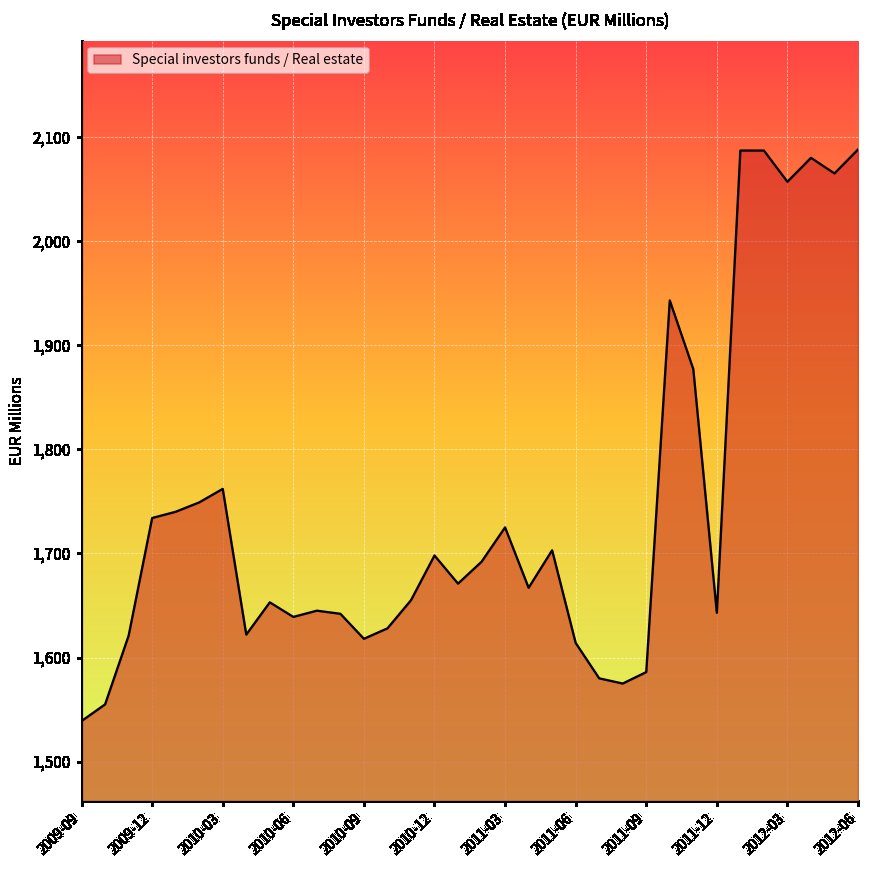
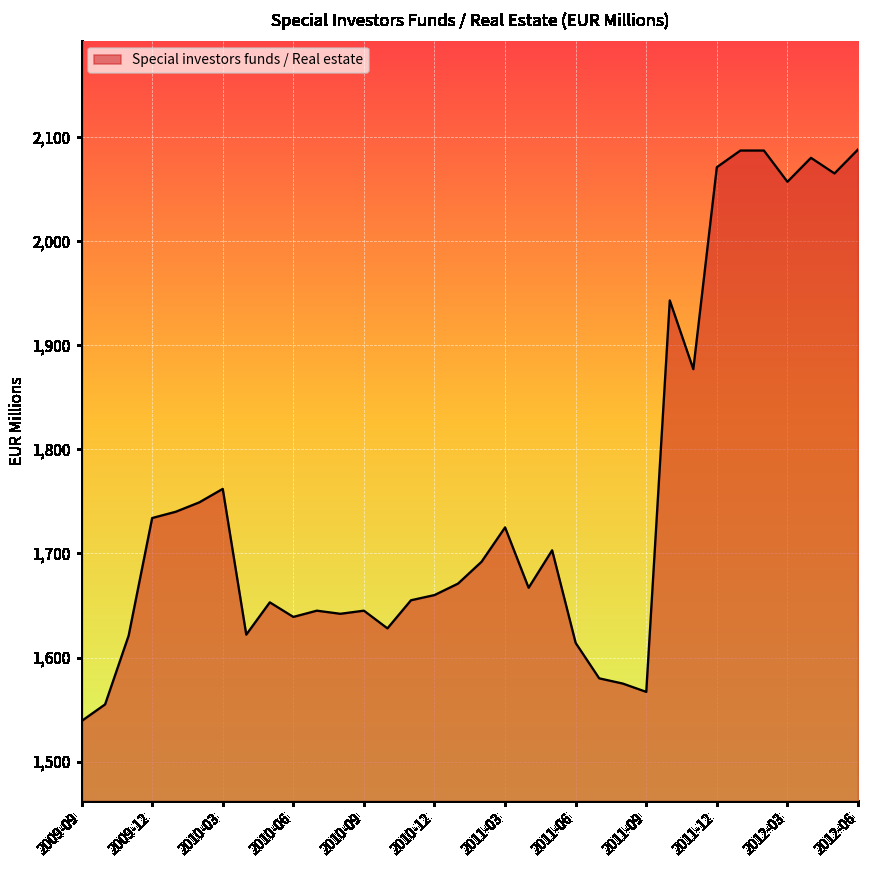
  {
    "2009-09": "1,540",
    "2009-12": "1,730",
    "2010-03": "1,760",
    "2010-06": "1,640",
-   "2010-09": "1,620",
-   "2010-12": "1,700",
+   "2010-09": "1,650",
+   "2010-12": "1,660",
    "2011-03": "1,730",
    "2011-06": "1,610",
-   "2011-09": "1,590",
-   "2011-12": "1,640",
+   "2011-09": "1,570",
+   "2011-12": "2,070",
    "2012-03": "2,060",
    "2012-06": "2,090"
  }
